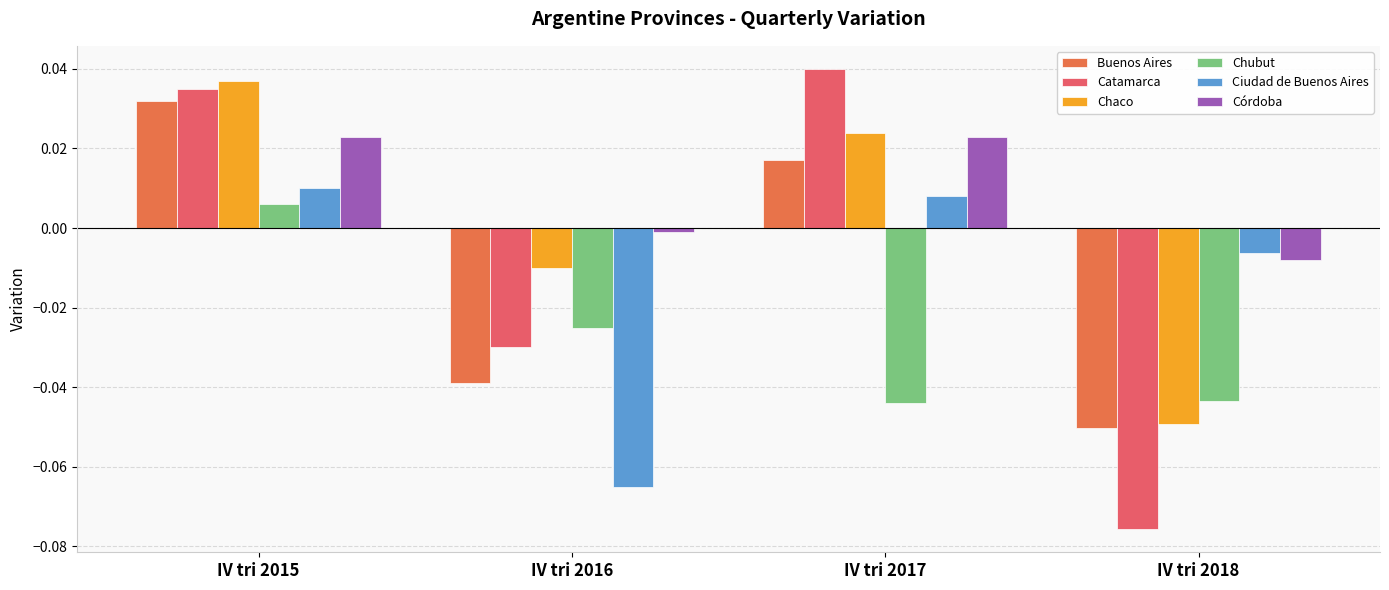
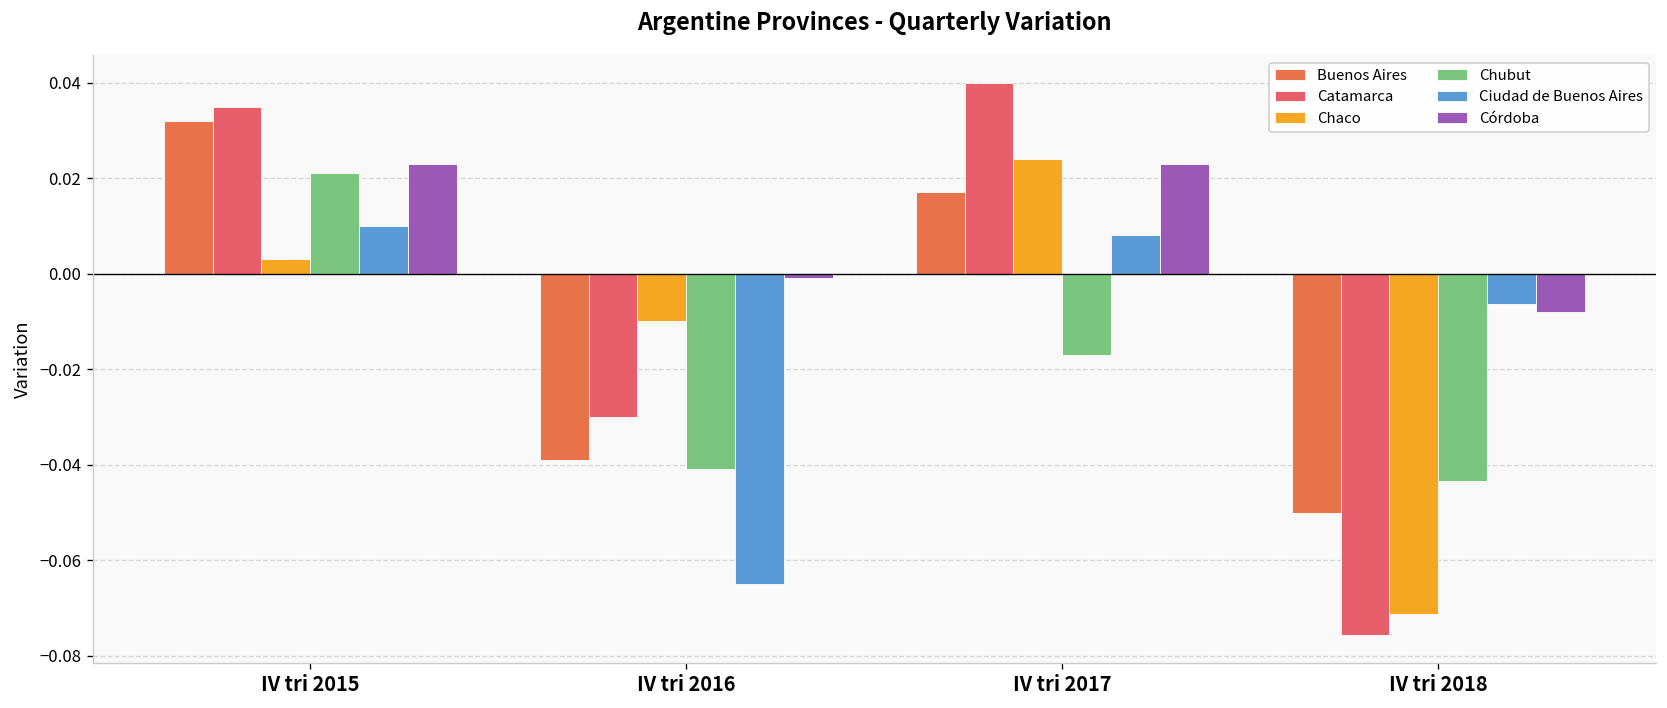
  {
    "Chaco": {
-     "IV tri 2015": 0.037,
+     "IV tri 2015": 0.003,
      "IV tri 2016": -0.010,
      "IV tri 2017": 0.024,
-     "IV tri 2018": -0.049
+     "IV tri 2018": -0.071
    },
    "Chubut": {
-     "IV tri 2015": 0.006,
-     "IV tri 2016": -0.025,
-     "IV tri 2017": -0.044,
+     "IV tri 2015": 0.021,
+     "IV tri 2016": -0.041,
+     "IV tri 2017": -0.017,
      "IV tri 2018": -0.043
    },
    "Ciudad de Buenos Aires": {
      "IV tri 2015": 0.010,
      "IV tri 2016": -0.065,
      "IV tri 2017": 0.008,
      "IV tri 2018": -0.006
    },
    "Córdoba": {
      "IV tri 2015": 0.023,
      "IV tri 2016": -0.001,
      "IV tri 2017": 0.023,
      "IV tri 2018": -0.008
    }
  }
